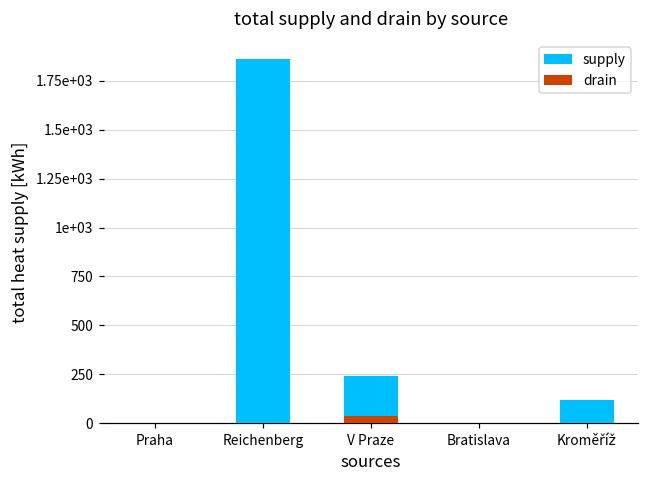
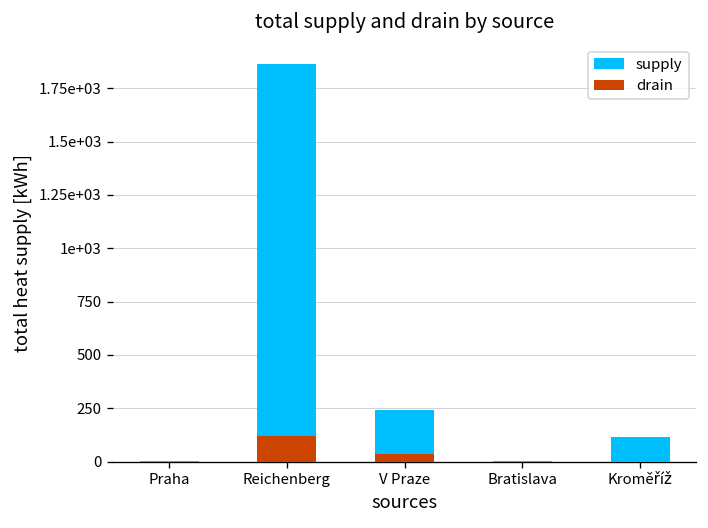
  {
    "supply": {
      "Reichenberg": 1860,
      "V Praze": 240,
      "Kroměříž": 120
    },
    "drain": {
      "Praha": 0,
-     "Reichenberg": 0,
+     "Reichenberg": 120,
      "Bratislava": 0,
      "Kroměříž": 0
    }
  }
